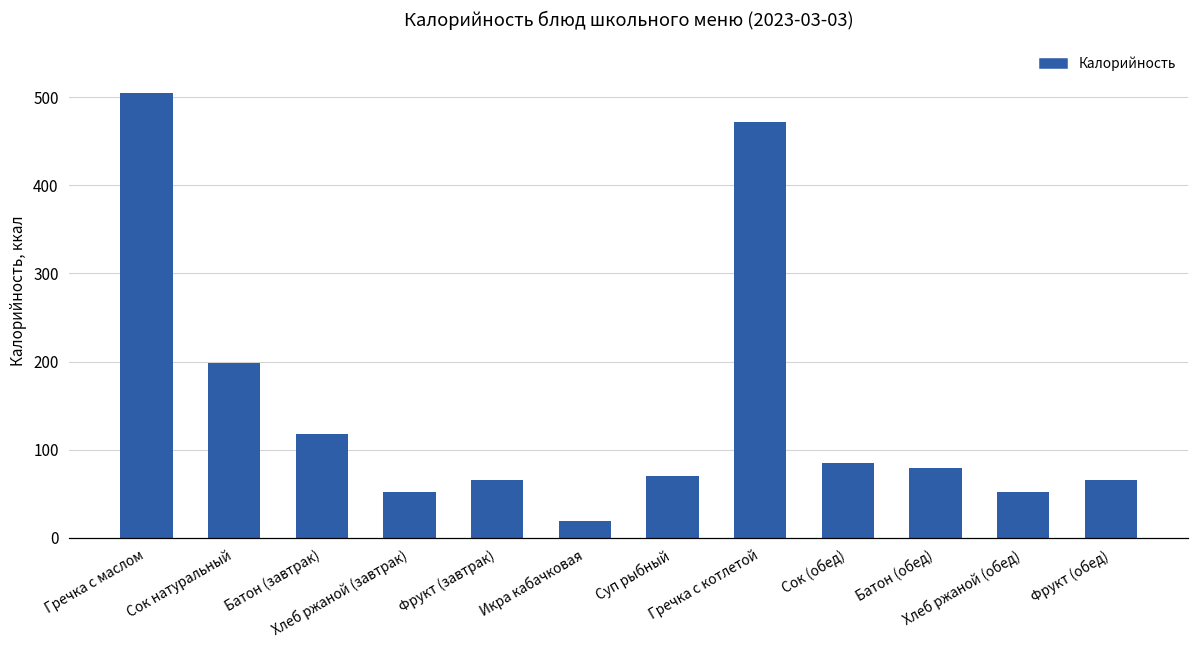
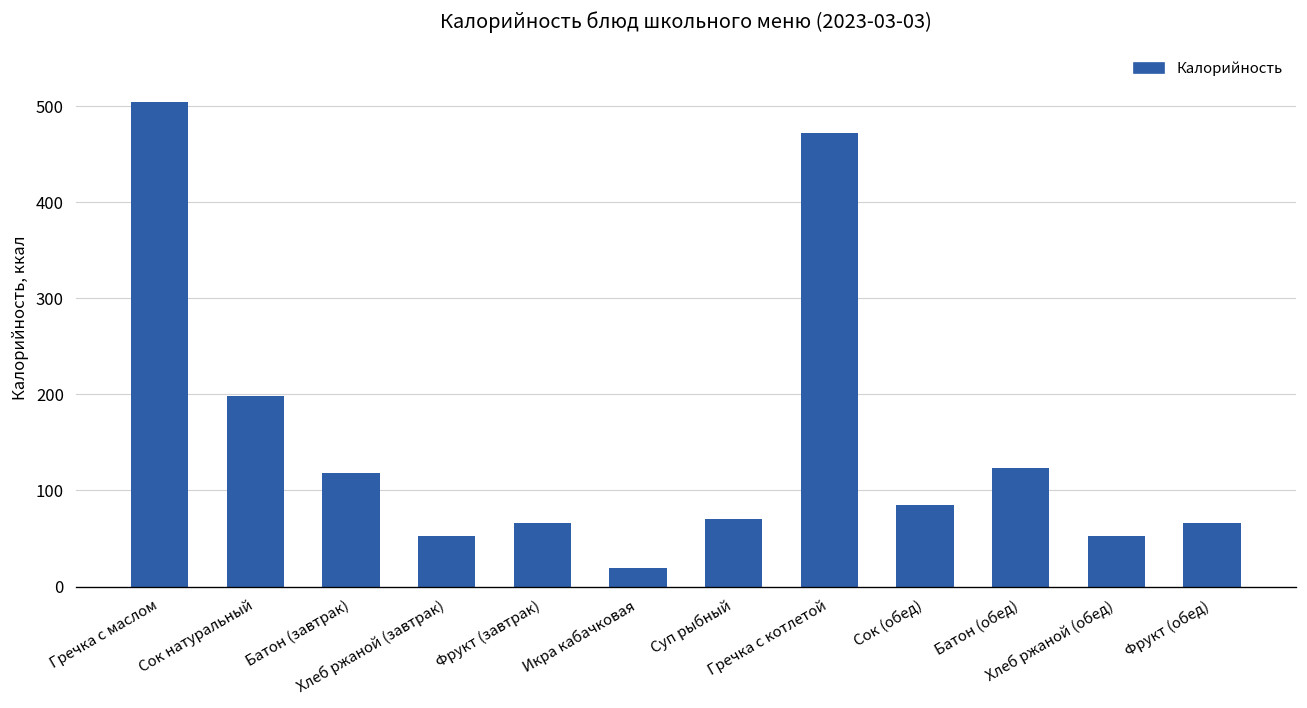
  {
    "Гречка с маслом": 500,
    "Сок натуральный": 200,
    "Батон (завтрак)": 120,
    "Хлеб ржаной (завтрак)": 50,
    "Фрукт (завтрак)": 70,
    "Икра кабачковая": 20,
    "Суп рыбный": 70,
    "Гречка с котлетой": 470,
    "Сок (обед)": 80,
-   "Батон (обед)": 80,
+   "Батон (обед)": 120,
    "Хлеб ржаной (обед)": 50,
    "Фрукт (обед)": 70
  }
